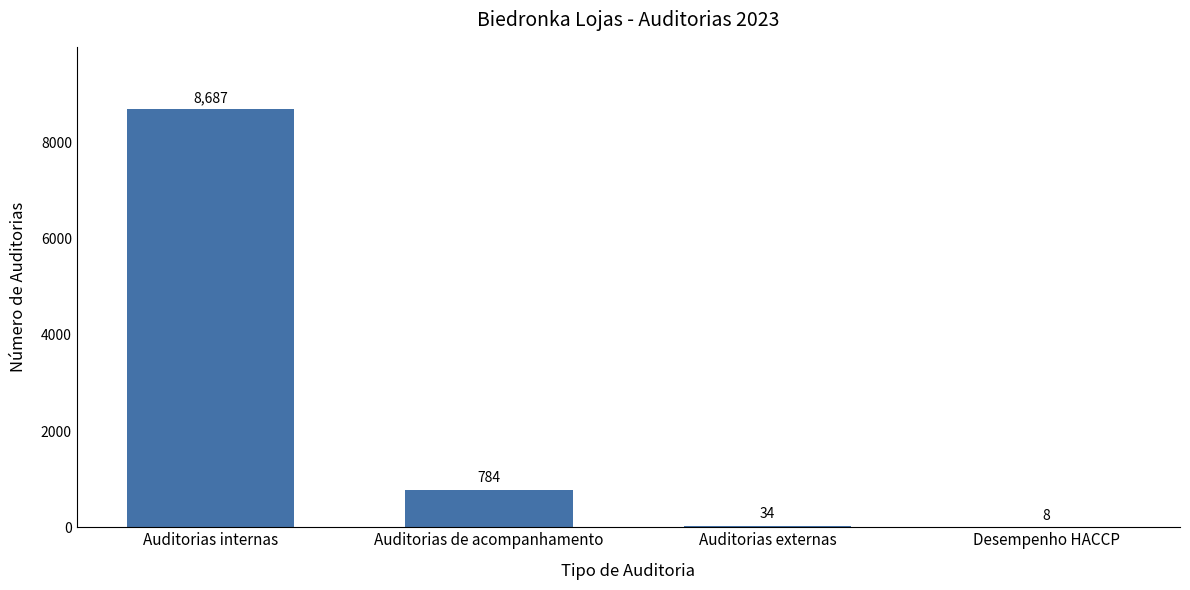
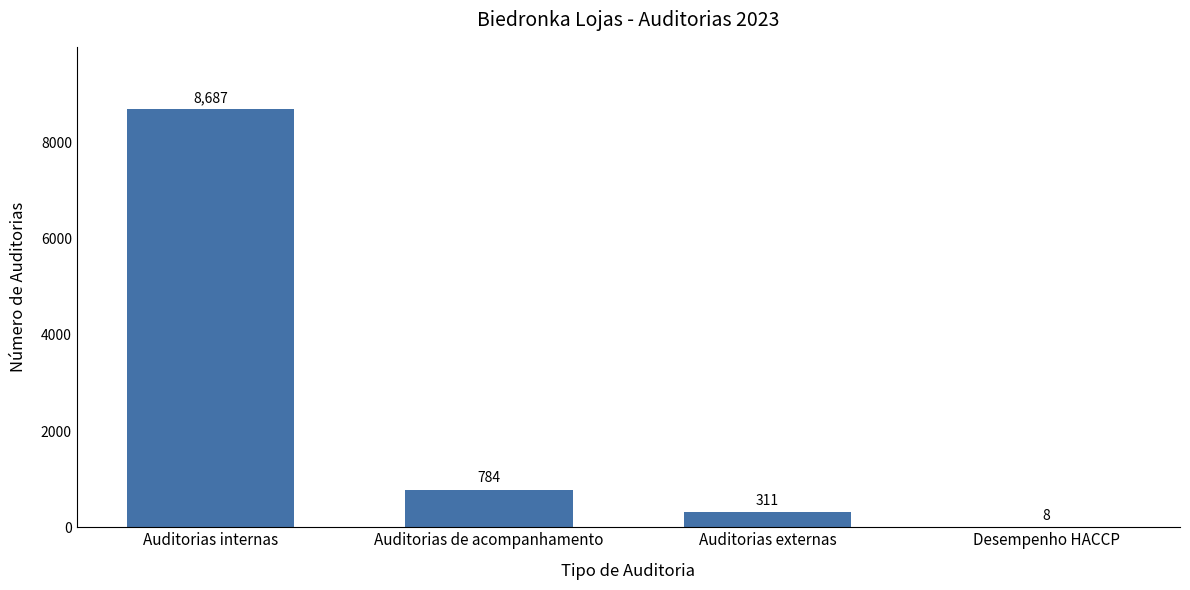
  {
    "Auditorias internas": "8,687",
    "Auditorias de acompanhamento": "784",
-   "Auditorias externas": "34",
+   "Auditorias externas": "311",
    "Desempenho HACCP": "8"
  }
